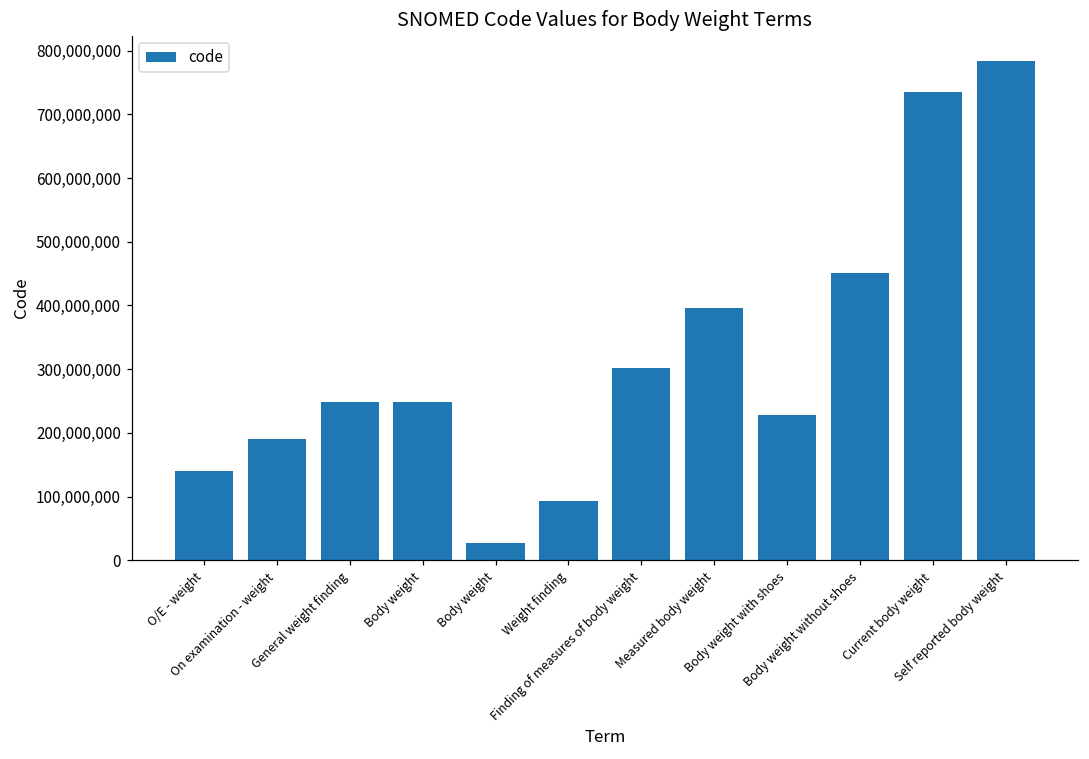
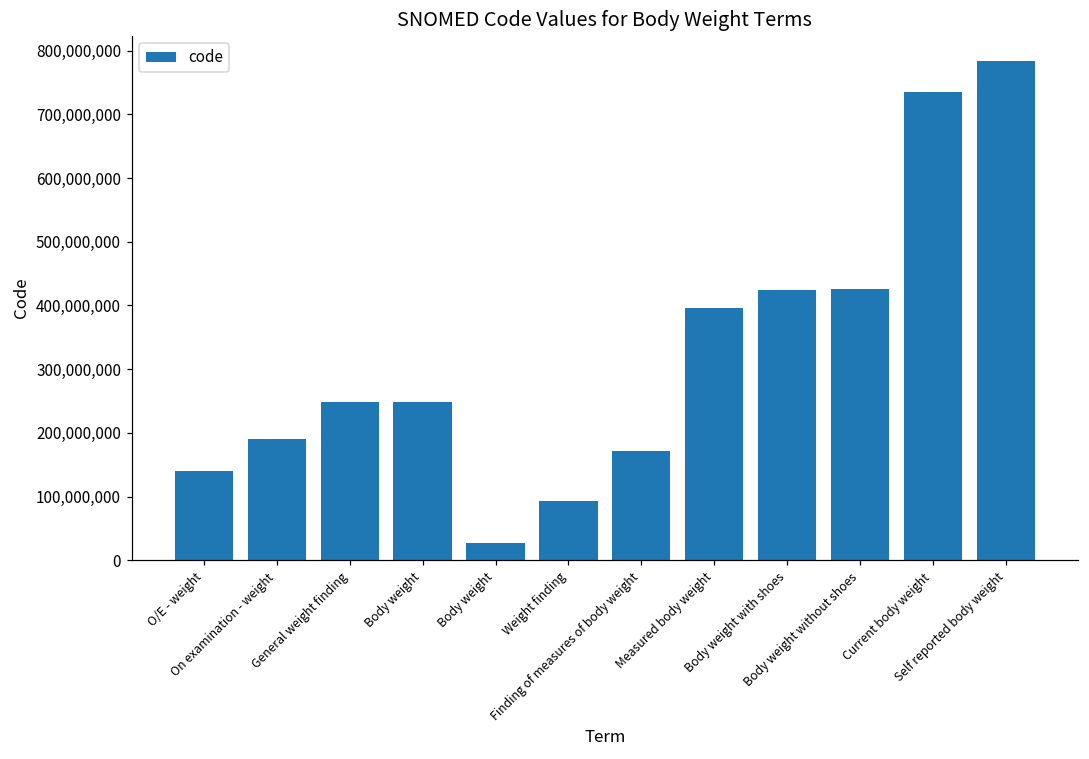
  {
    "O/E - weight": "140,000,000",
    "On examination - weight": "190,000,000",
    "General weight finding": "250,000,000",
    "Weight finding": "90,000,000",
-   "Finding of measures of body weight": "300,000,000",
+   "Finding of measures of body weight": "170,000,000",
    "Measured body weight": "400,000,000",
-   "Body weight with shoes": "230,000,000",
-   "Body weight without shoes": "450,000,000",
+   "Body weight with shoes": "420,000,000",
+   "Body weight without shoes": "430,000,000",
    "Current body weight": "740,000,000",
    "Self reported body weight": "780,000,000"
  }
